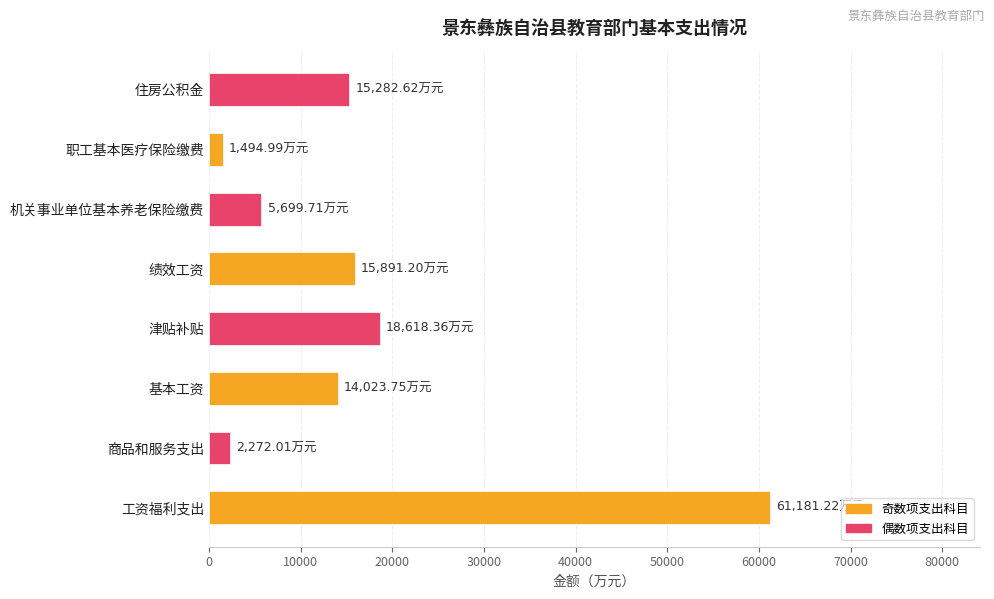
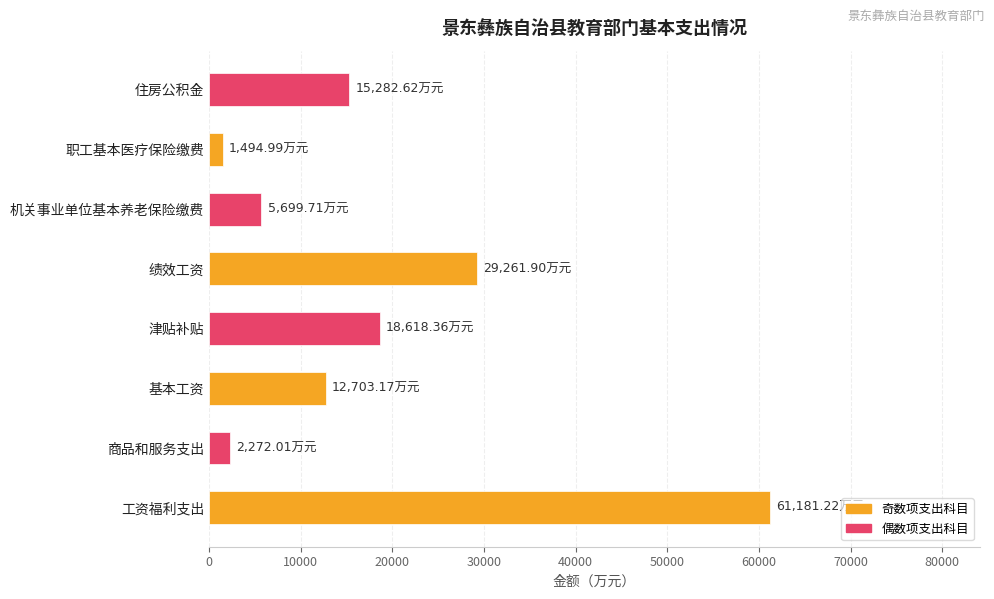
  {
    "住房公积金": "15,282.62",
    "职工基本医疗保险缴费": "1,494.99",
    "机关事业单位基本养老保险缴费": "5,699.71",
-   "绩效工资": "15,891.20",
+   "绩效工资": "29,261.90",
    "津贴补贴": "18,618.36",
-   "基本工资": "14,023.75",
+   "基本工资": "12,703.17",
    "商品和服务支出": "2,272.01"
  }
